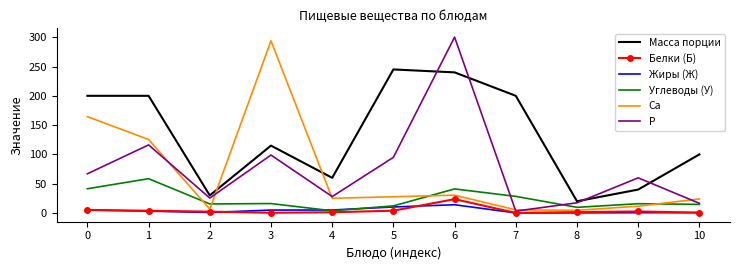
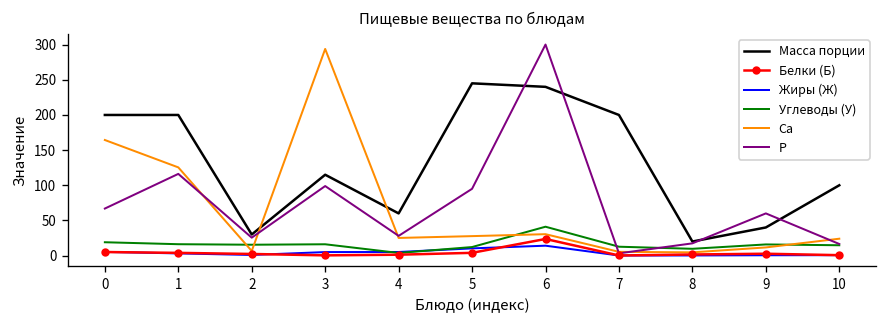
  {
    "Масса порции": {
      "0": 200,
      "1": 200,
      "2": 30,
      "3": 120,
      "4": 60,
      "5": 250,
      "6": 240,
      "7": 200,
      "9": 40,
      "10": 100
    },
    "Белки (Б)": {
      "3": 0,
      "5": 0,
      "6": 20
    },
    "Жиры (Ж)": {
      "3": 10,
      "6": 10
    },
    "Углеводы (У)": {
-     "0": 40,
-     "1": 60,
+     "0": 20,
+     "1": 20,
      "2": 20,
      "3": 20,
      "6": 40,
-     "7": 30,
+     "7": 10,
      "8": 10
    },
    "Са": {
      "0": 160,
      "1": 130,
      "3": 290,
      "5": 30,
      "6": 30,
      "10": 20
    },
    "Р": {
      "0": 70,
      "1": 120,
      "2": 30,
      "3": 100,
      "5": 90,
      "6": 300,
      "9": 60
    }
  }
